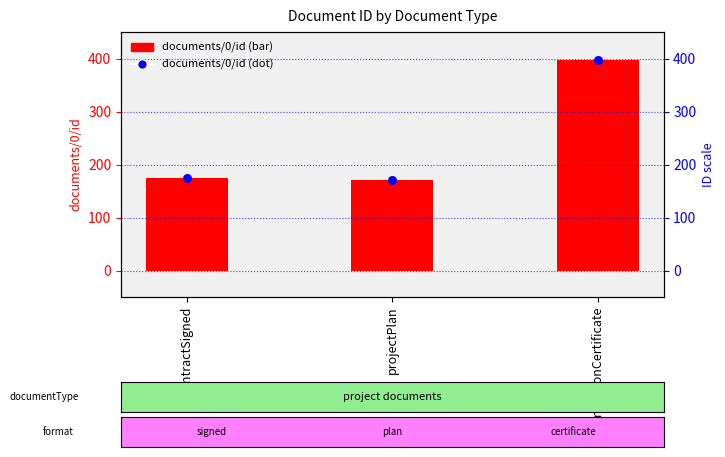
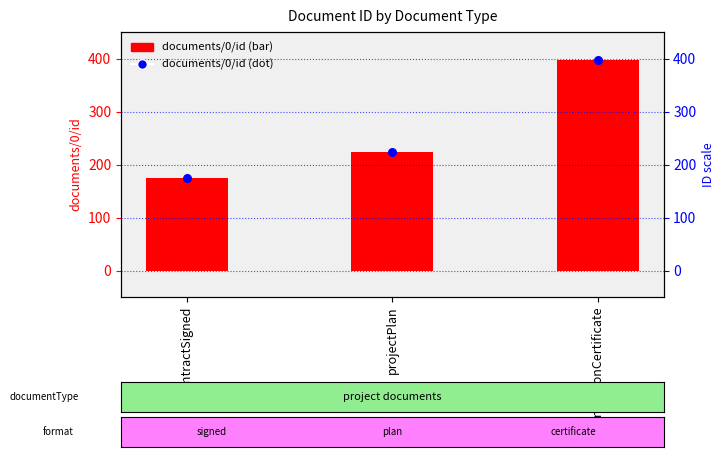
  {
    "contractSigned": 170,
-   "projectPlan": 170,
+   "projectPlan": 220,
    "completionCertificate": 400
  }
